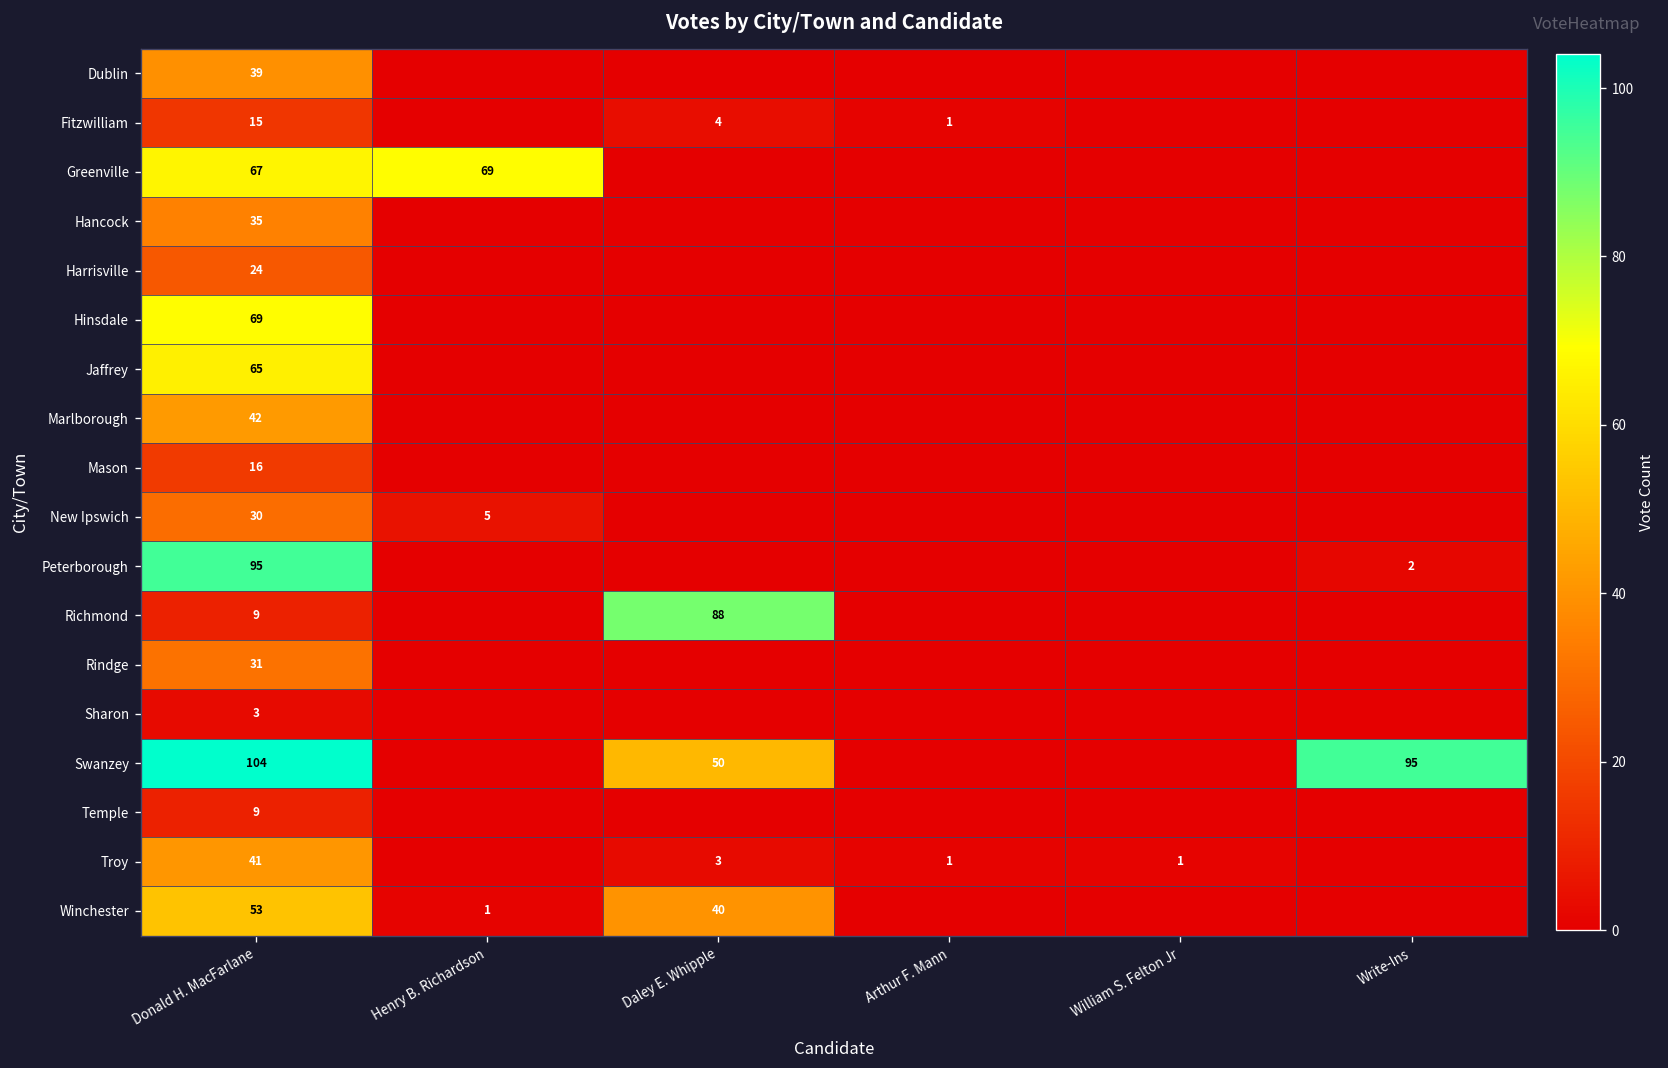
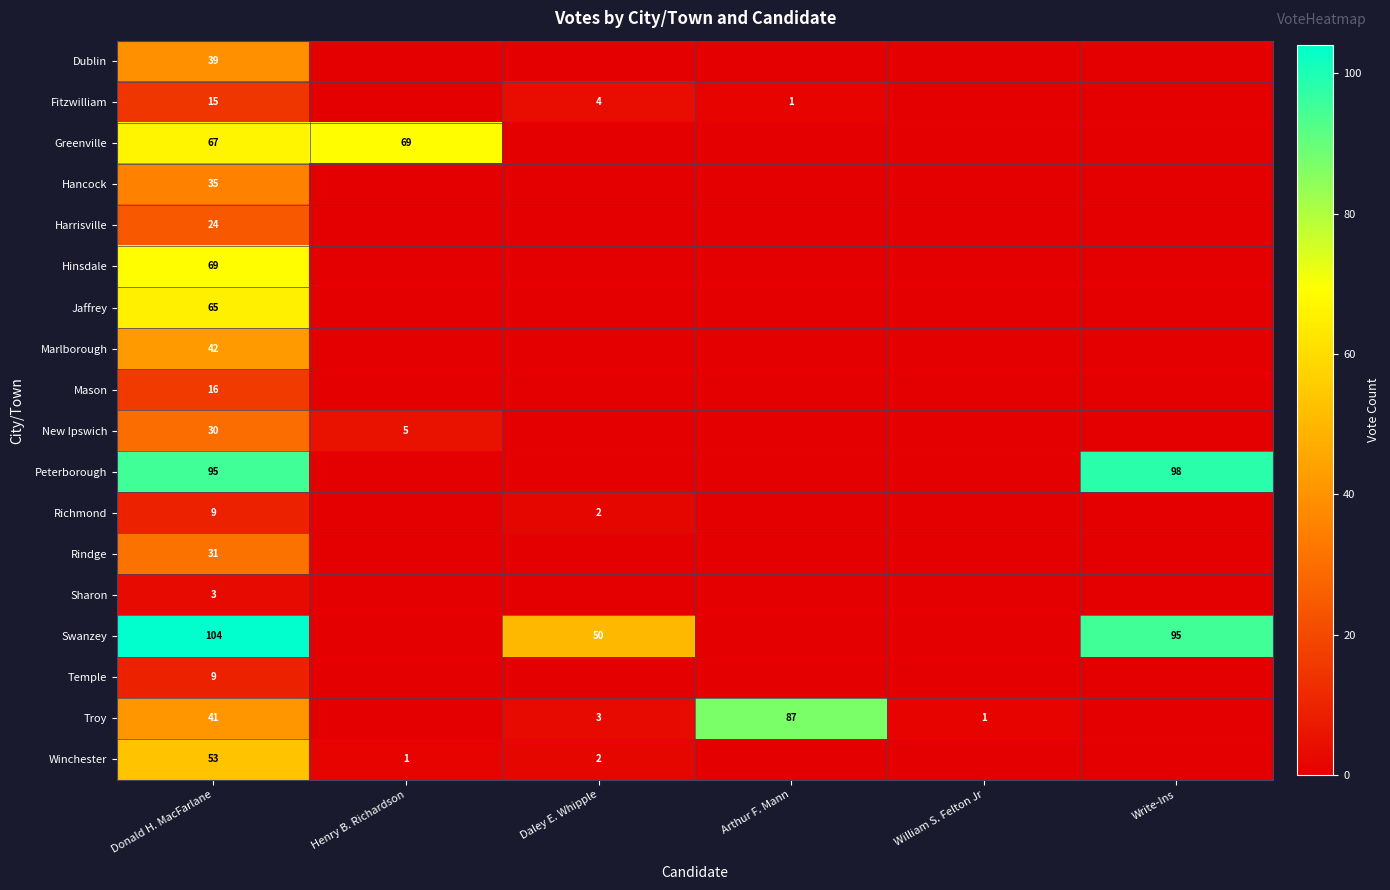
  {
    "Dublin": {
      "Donald H. MacFarlane": 39
    },
    "Fitzwilliam": {
      "Donald H. MacFarlane": 15,
      "Daley E. Whipple": 4,
      "Arthur F. Mann": 1
    },
    "Greenville": {
      "Donald H. MacFarlane": 67,
      "Henry B. Richardson": 69
    },
    "Hancock": {
      "Donald H. MacFarlane": 35
    },
    "Harrisville": {
      "Donald H. MacFarlane": 24
    },
    "Hinsdale": {
      "Donald H. MacFarlane": 69
    },
    "Jaffrey": {
      "Donald H. MacFarlane": 65
    },
    "Marlborough": {
      "Donald H. MacFarlane": 42
    },
    "Mason": {
      "Donald H. MacFarlane": 16
    },
    "New Ipswich": {
      "Donald H. MacFarlane": 30,
      "Henry B. Richardson": 5
    },
    "Peterborough": {
      "Donald H. MacFarlane": 95,
-     "Write-Ins": 2
+     "Write-Ins": 98
    },
    "Richmond": {
      "Donald H. MacFarlane": 9,
-     "Daley E. Whipple": 88
+     "Daley E. Whipple": 2
    },
    "Rindge": {
      "Donald H. MacFarlane": 31
    },
    "Sharon": {
      "Donald H. MacFarlane": 3
    },
    "Swanzey": {
      "Donald H. MacFarlane": 104,
      "Daley E. Whipple": 50,
      "Write-Ins": 95
    },
    "Temple": {
      "Donald H. MacFarlane": 9
    },
    "Troy": {
      "Donald H. MacFarlane": 41,
      "Daley E. Whipple": 3,
-     "Arthur F. Mann": 1,
+     "Arthur F. Mann": 87,
      "William S. Felton Jr": 1
    },
    "Winchester": {
      "Donald H. MacFarlane": 53,
      "Henry B. Richardson": 1,
-     "Daley E. Whipple": 40
+     "Daley E. Whipple": 2
    }
  }
